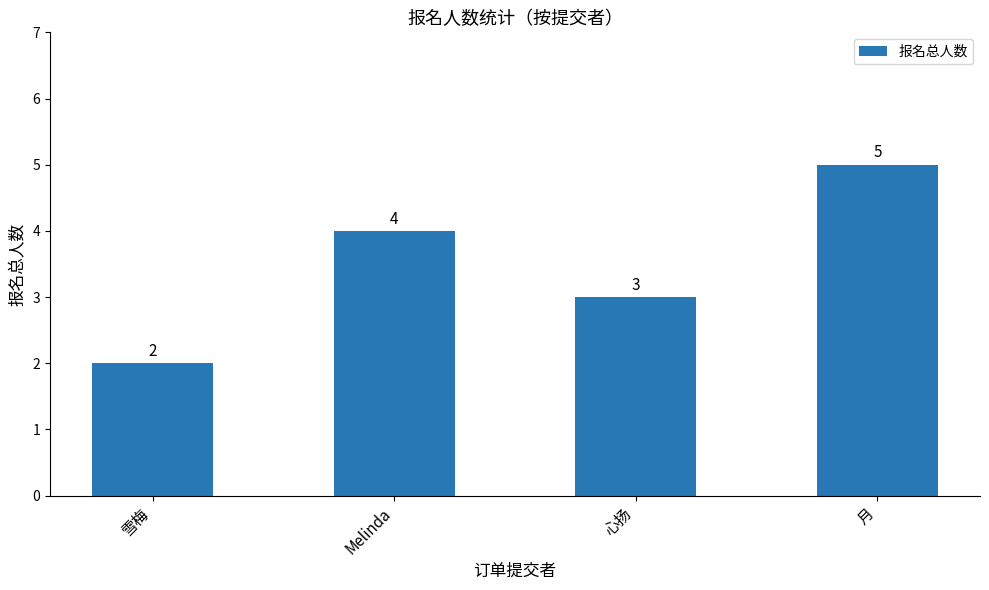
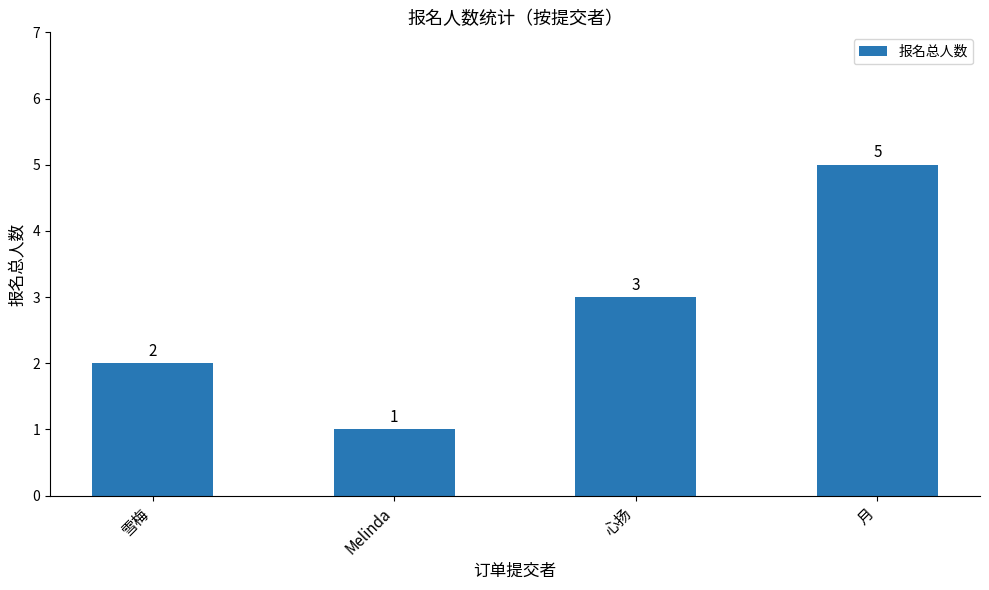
  {
    "雪梅": 2,
-   "Melinda": 4,
+   "Melinda": 1,
    "心扬": 3,
    "月": 5
  }
